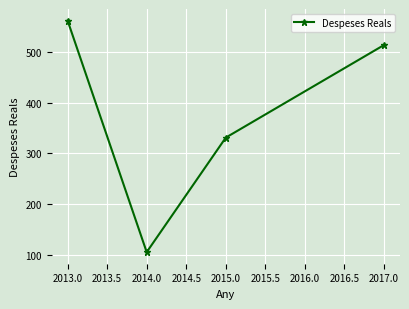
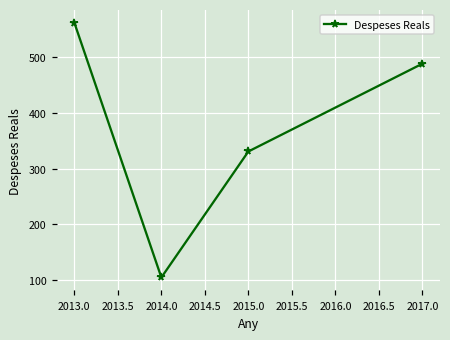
  {
    "2013.0": 560,
    "2014.0": 100,
    "2015.0": 330,
-   "2017.0": 510
+   "2017.0": 490
  }
